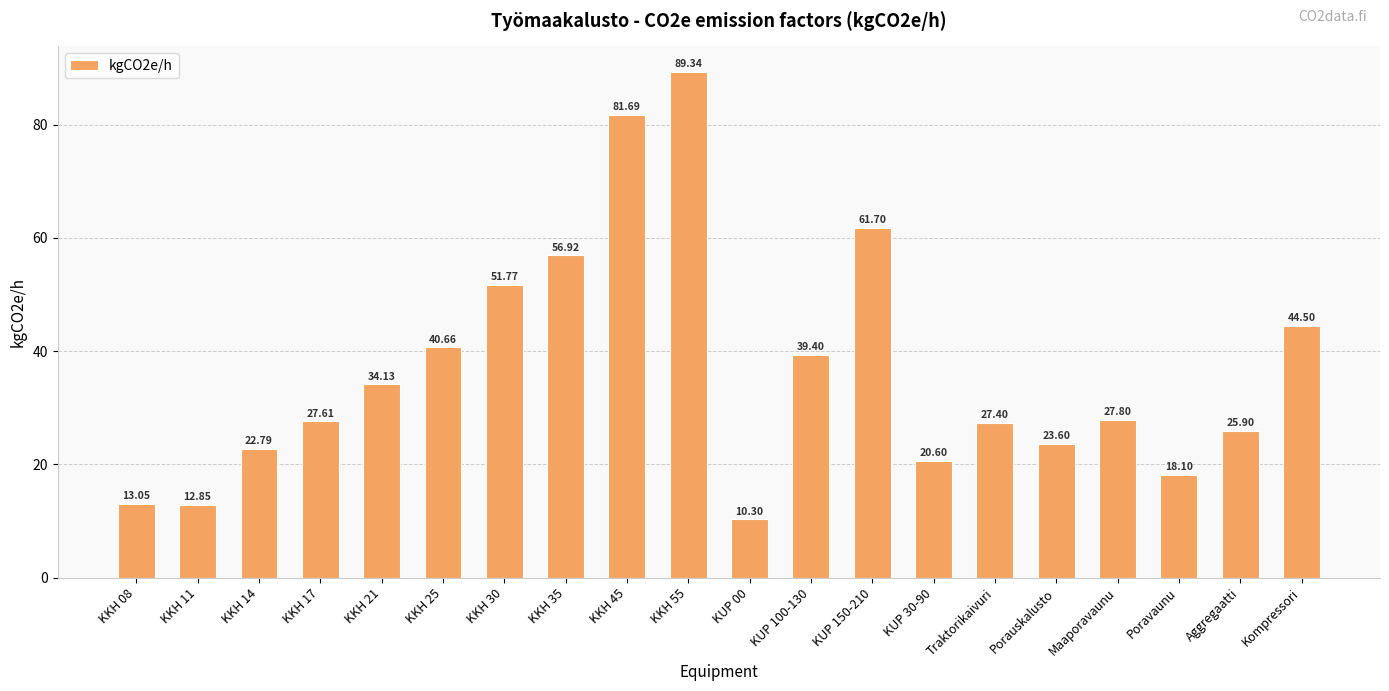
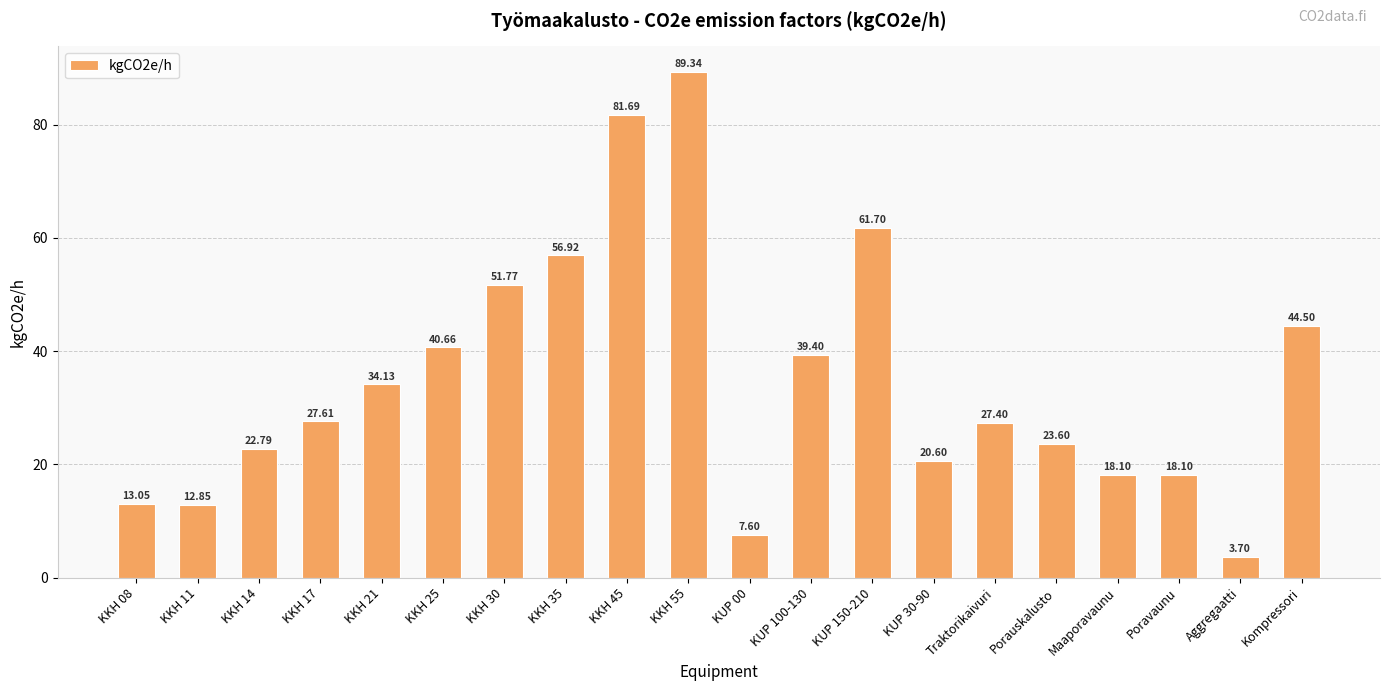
  {
    "KKH 08": 13.05,
    "KKH 11": 12.85,
    "KKH 14": 22.79,
    "KKH 17": 27.61,
    "KKH 21": 34.13,
    "KKH 25": 40.66,
    "KKH 30": 51.77,
    "KKH 35": 56.92,
    "KKH 45": 81.69,
    "KKH 55": 89.34,
-   "KUP 00": 10.30,
+   "KUP 00": 7.60,
    "KUP 100-130": 39.40,
    "KUP 150-210": 61.70,
    "KUP 30-90": 20.60,
    "Traktorikaivuri": 27.40,
    "Porauskalusto": 23.60,
-   "Maaporavaunu": 27.80,
+   "Maaporavaunu": 18.10,
    "Poravaunu": 18.10,
-   "Aggregaatti": 25.90,
+   "Aggregaatti": 3.70,
    "Kompressori": 44.50
  }
